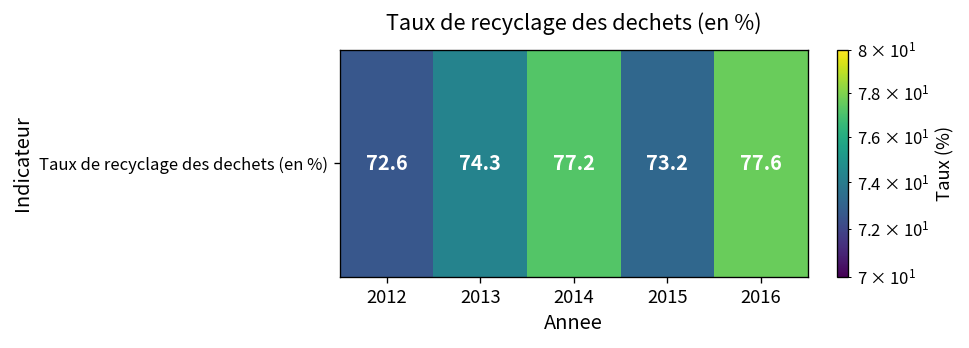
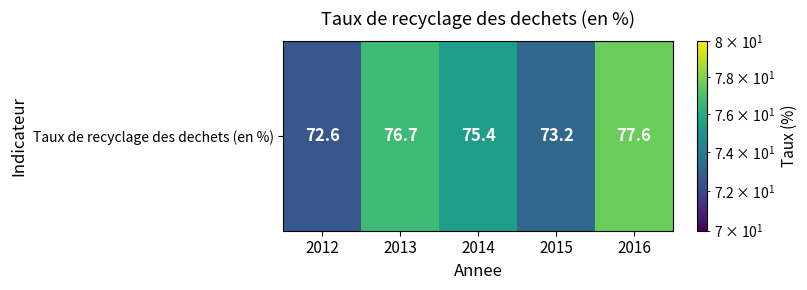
  {
    "Taux de recyclage des dechets (en %)": {
      "2012": 72.6,
-     "2013": 74.3,
-     "2014": 77.2,
+     "2013": 76.7,
+     "2014": 75.4,
      "2015": 73.2,
      "2016": 77.6
    }
  }
